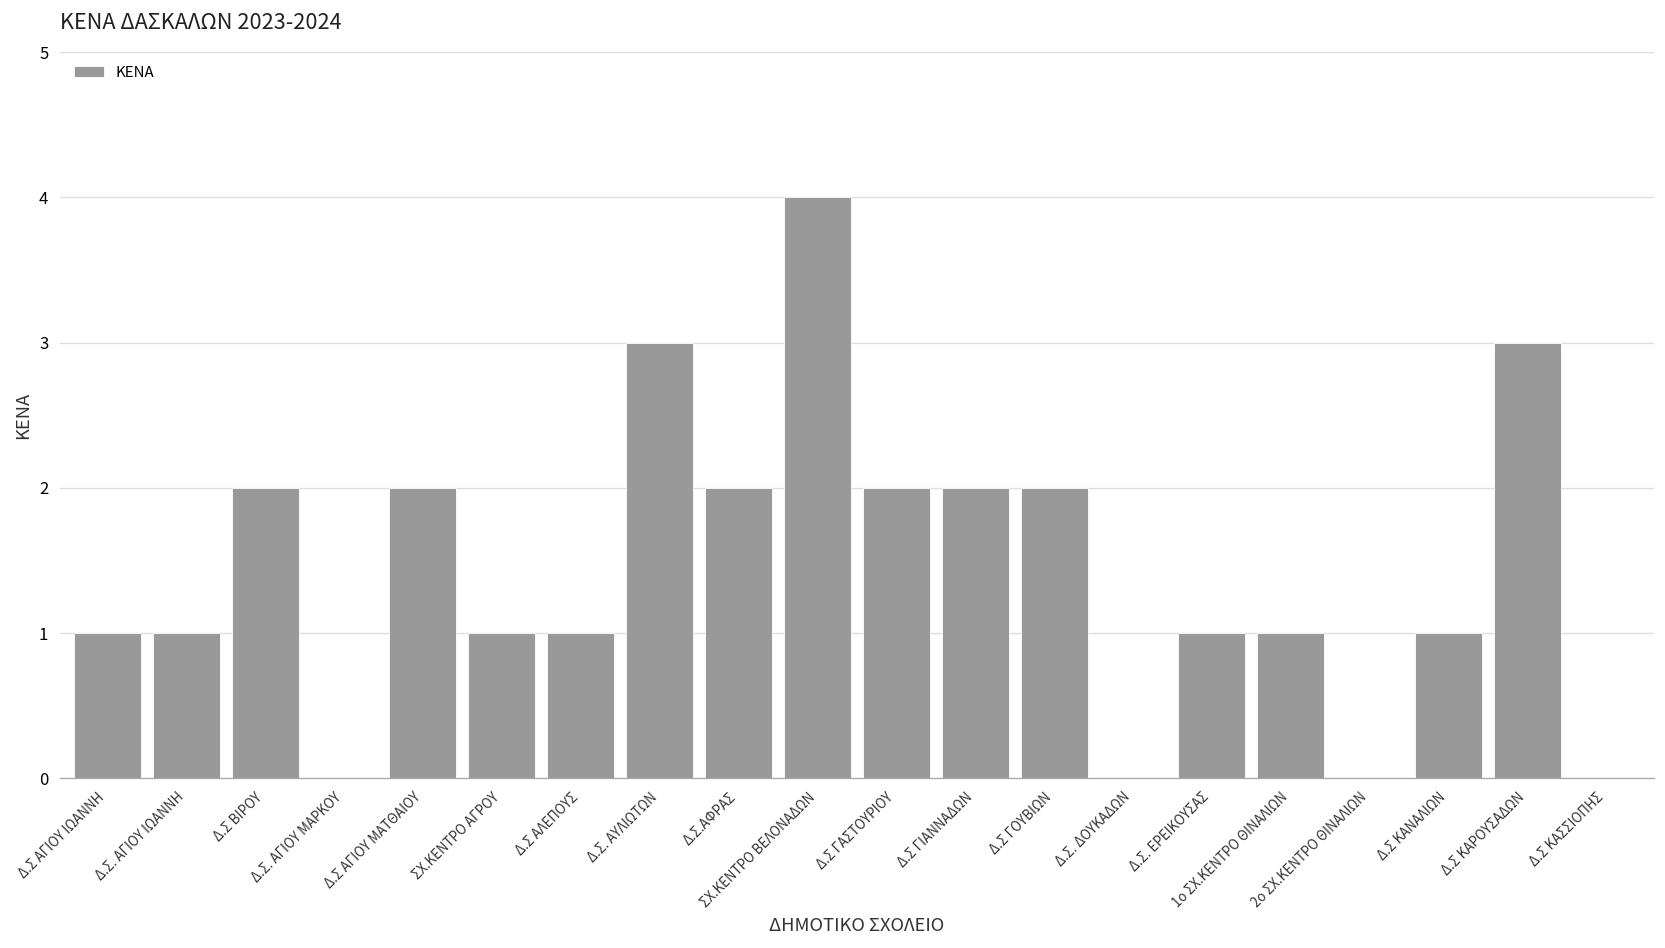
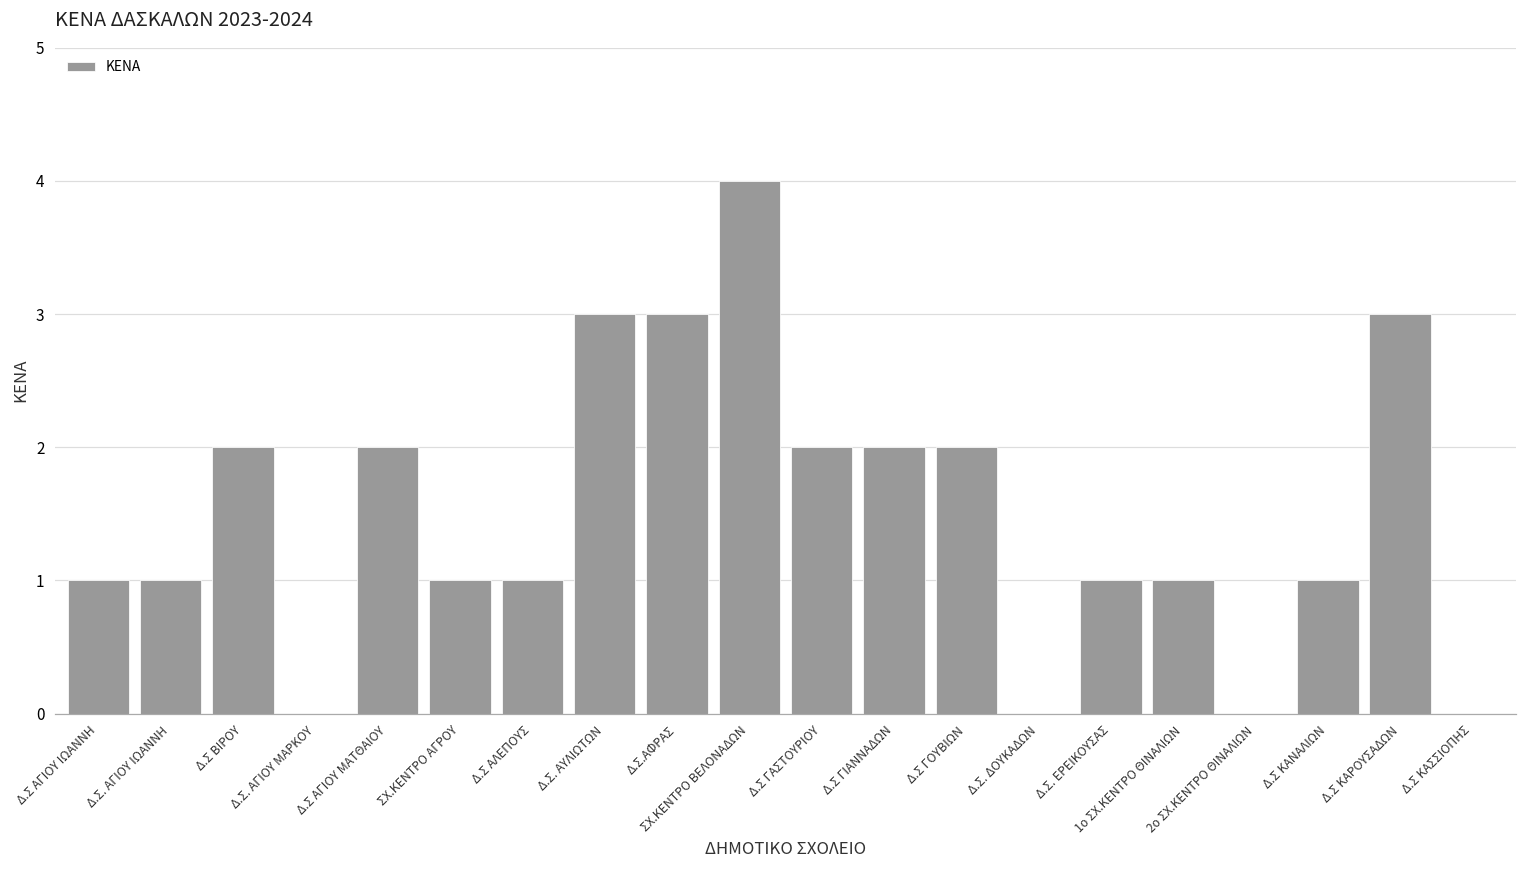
  {
    "Δ.Σ ΑΓΙΟΥ ΙΩΑΝΝΗ": 1,
    "Δ.Σ. ΑΓΙΟΥ ΙΩΑΝΝΗ": 1,
    "Δ.Σ ΒΙΡΟΥ": 2,
    "Δ.Σ. ΑΓΙΟΥ ΜΑΡΚΟΥ": 0,
    "Δ.Σ ΑΓΙΟΥ ΜΑΤΘΑΙΟΥ": 2,
    "ΣΧ.ΚΕΝΤΡΟ ΑΓΡΟΥ": 1,
    "Δ.Σ ΑΛΕΠΟΥΣ": 1,
    "Δ.Σ. ΑΥΛΙΩΤΩΝ": 3,
-   "Δ.Σ.ΑΦΡΑΣ": 2,
+   "Δ.Σ.ΑΦΡΑΣ": 3,
    "ΣΧ.ΚΕΝΤΡΟ ΒΕΛΟΝΑΔΩΝ": 4,
    "Δ.Σ ΓΑΣΤΟΥΡΙΟΥ": 2,
    "Δ.Σ ΓΙΑΝΝΑΔΩΝ": 2,
    "Δ.Σ ΓΟΥΒΙΩΝ": 2,
    "Δ.Σ. ΔΟΥΚΑΔΩΝ": 0,
    "Δ.Σ. ΕΡΕΙΚΟΥΣΑΣ": 1,
    "1ο ΣΧ.ΚΕΝΤΡΟ ΘΙΝΑΛΙΩΝ": 1,
    "2ο ΣΧ.ΚΕΝΤΡΟ ΘΙΝΑΛΙΩΝ": 0,
    "Δ.Σ ΚΑΝΑΛΙΩΝ": 1,
    "Δ.Σ ΚΑΡΟΥΣΑΔΩΝ": 3,
    "Δ.Σ ΚΑΣΣΙΟΠΗΣ": 0
  }
